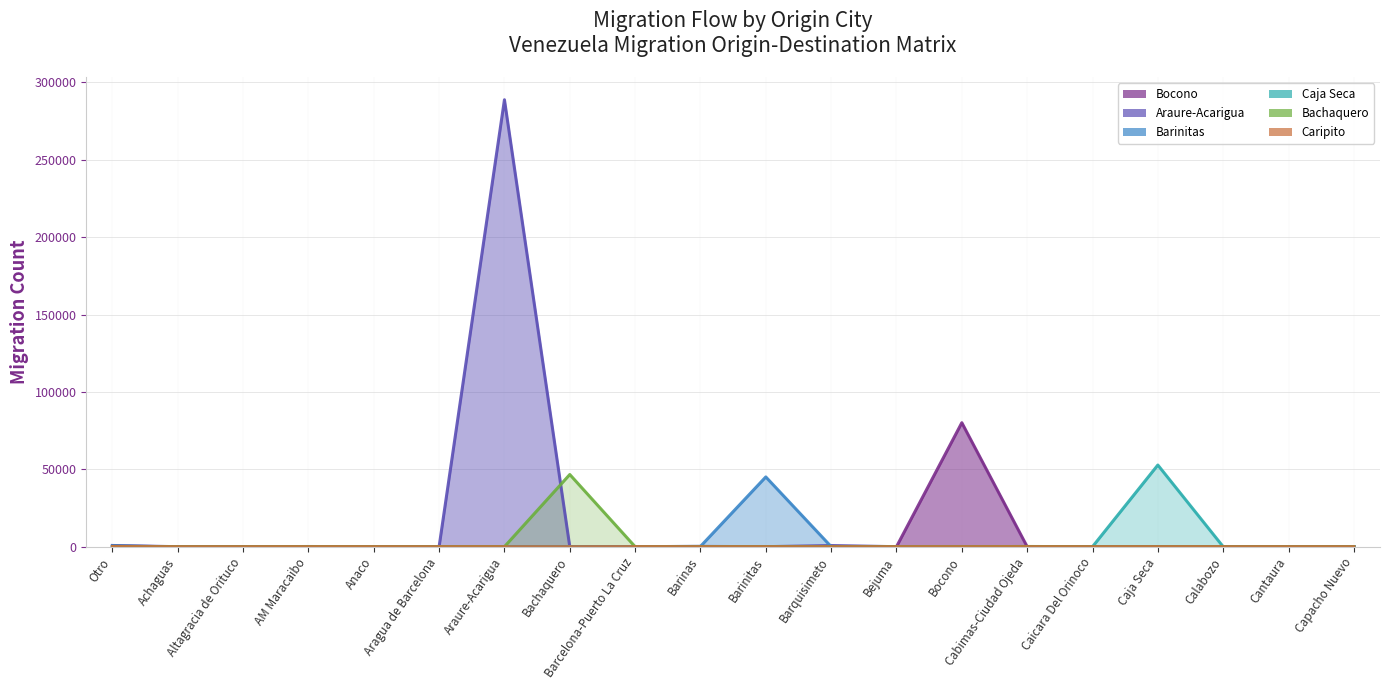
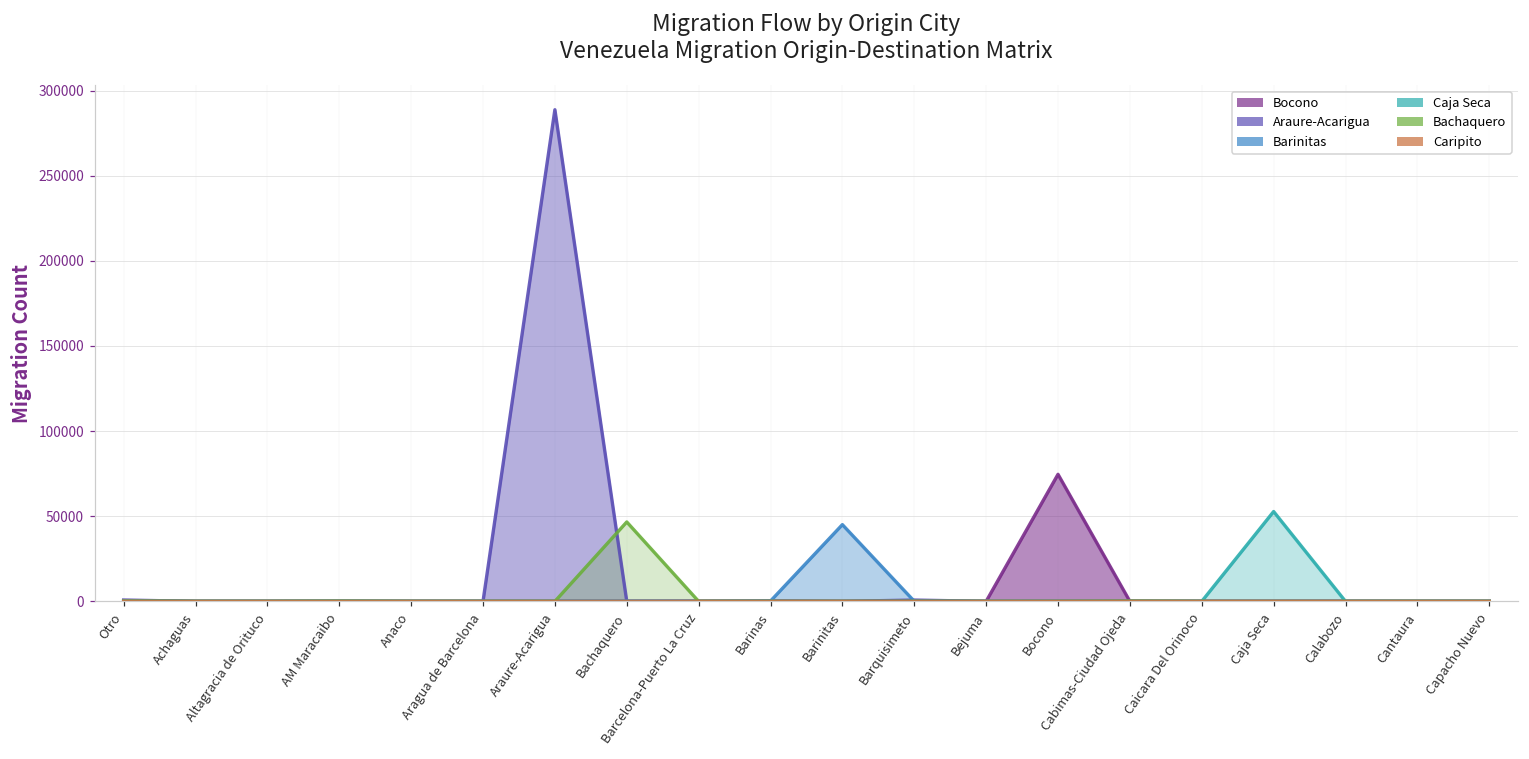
  {
    "Bocono": {
-     "Bocono": 80000
+     "Bocono": 75000
    }
  }
